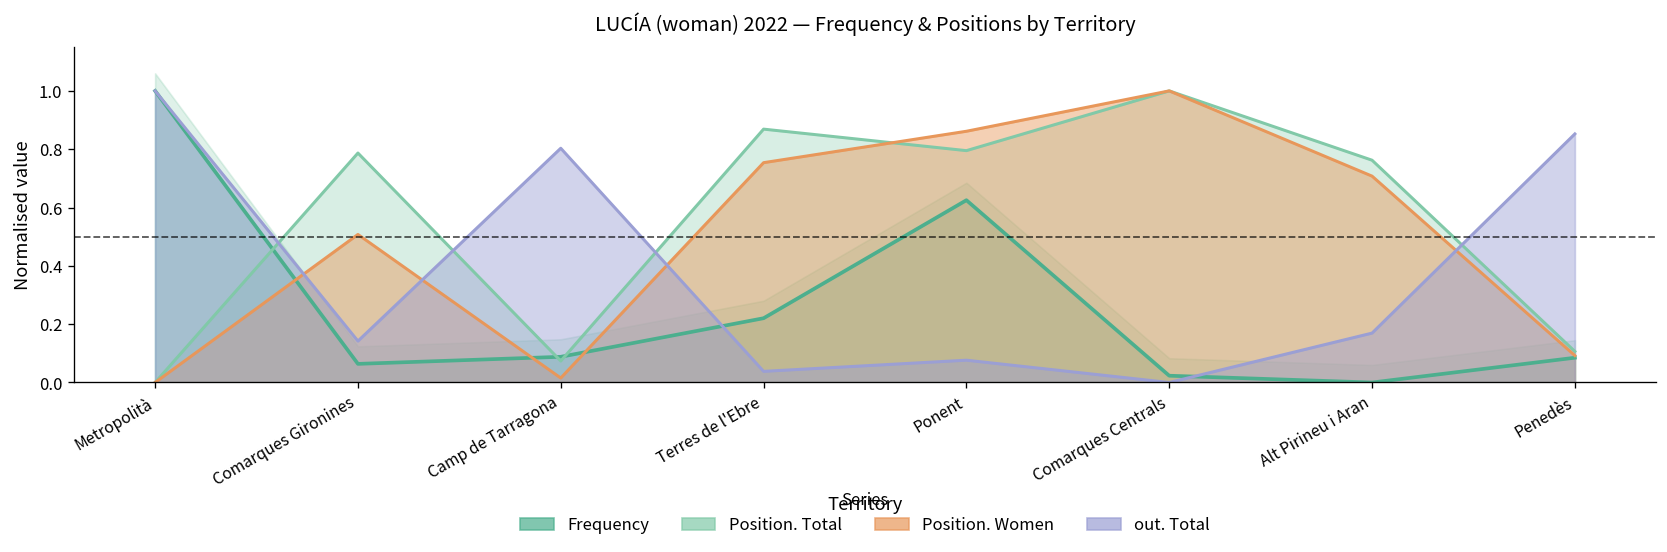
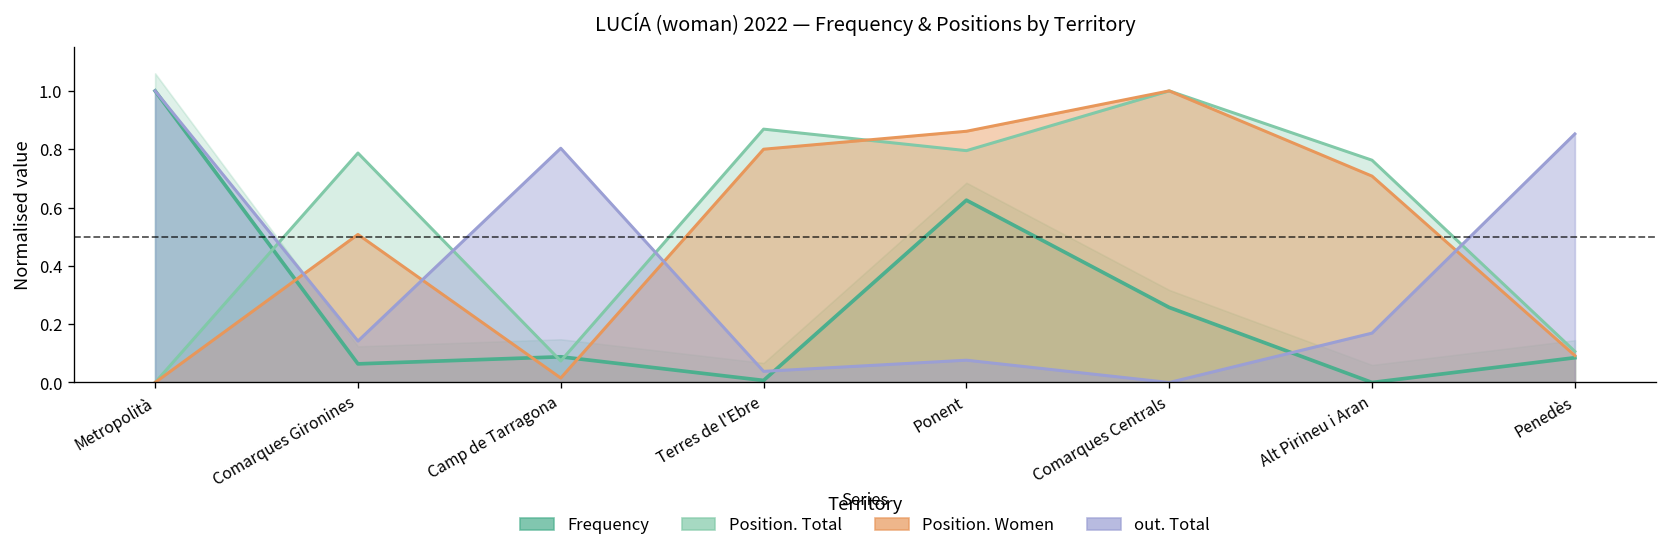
  {
    "Frequency": {
      "Comarques Gironines": 0.06,
      "Camp de Tarragona": 0.09,
-     "Terres de l'Ebre": 0.22,
+     "Terres de l'Ebre": 0.01,
      "Ponent": 0.63,
-     "Comarques Centrals": 0.02,
+     "Comarques Centrals": 0.26,
      "Alt Pirineu i Aran": 0.00
    },
    "Position. Women": {
      "Comarques Gironines": 0.51,
      "Camp de Tarragona": 0.02,
-     "Terres de l'Ebre": 0.75,
+     "Terres de l'Ebre": 0.80,
      "Ponent": 0.86,
      "Alt Pirineu i Aran": 0.71
    }
  }
